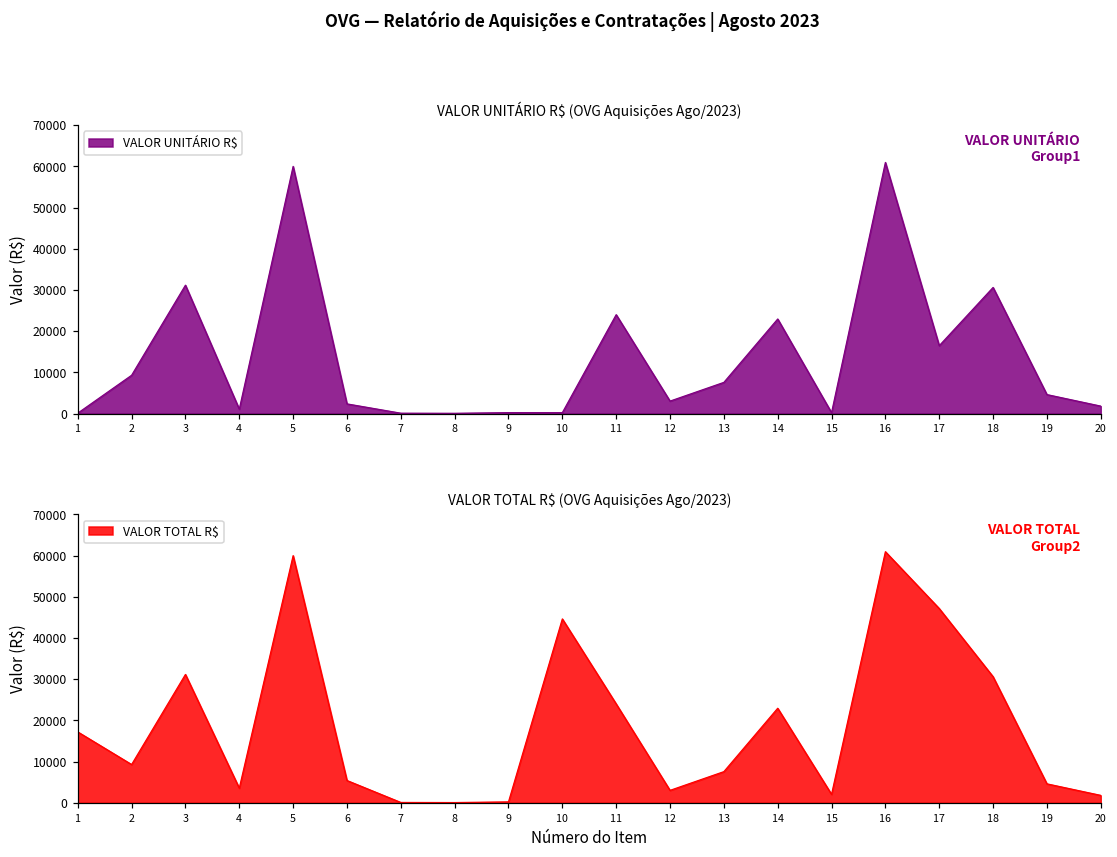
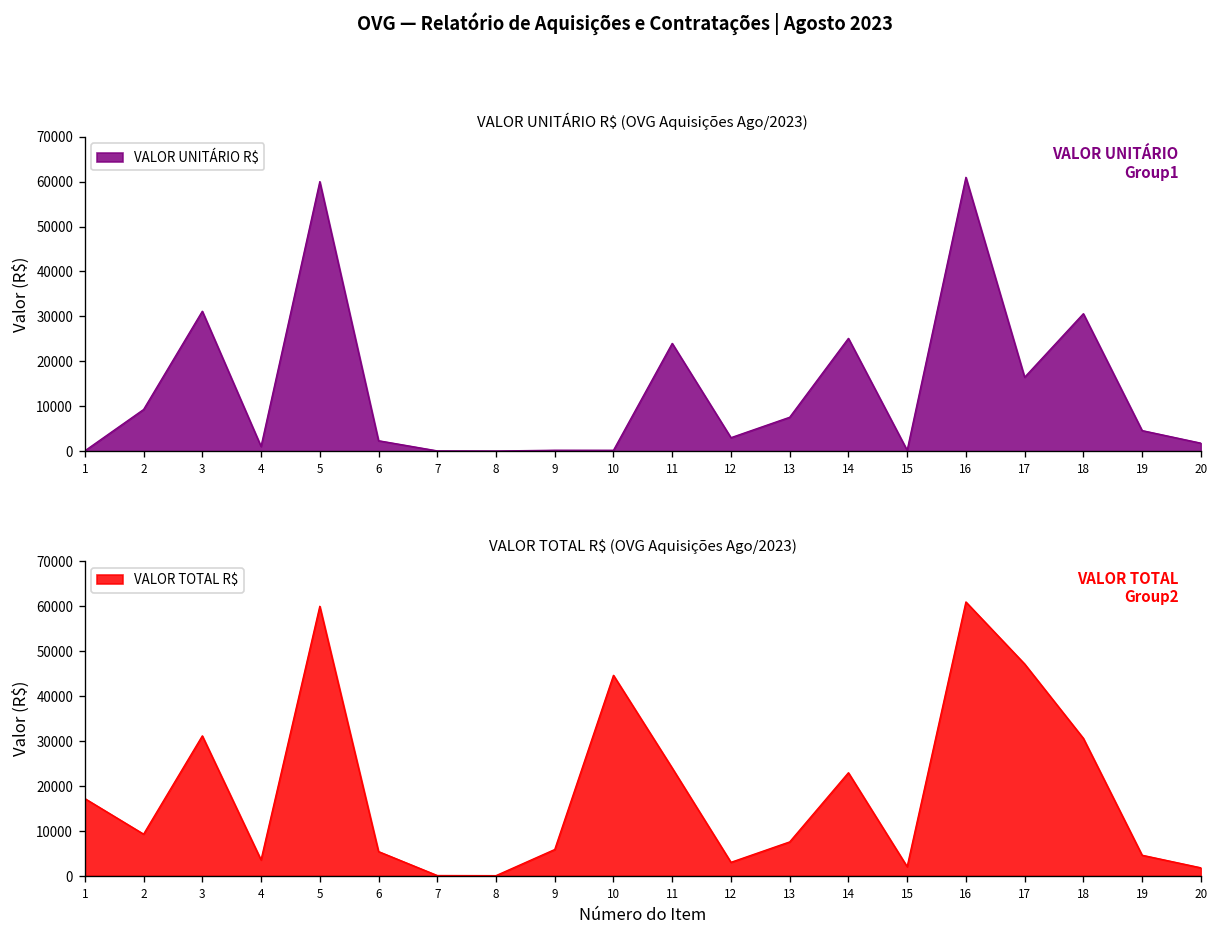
  {
    "VALOR UNITÁRIO R$ (OVG Aquisições Ago/2023)": {
      "1": 0,
      "2": 9000,
      "3": 31000,
      "4": 1000,
      "5": 60000,
      "6": 2000,
      "7": 0,
      "8": 0,
      "9": 0,
      "10": 0,
      "11": 24000,
      "12": 3000,
      "13": 8000,
-     "14": 23000,
+     "14": 25000,
      "15": 0,
      "16": 61000,
      "17": 16000,
      "18": 31000,
      "19": 5000,
      "20": 2000
    },
    "VALOR TOTAL R$ (OVG Aquisições Ago/2023)": {
      "1": 17000,
      "2": 9000,
      "3": 31000,
      "4": 4000,
      "5": 60000,
      "6": 5000,
      "7": 0,
      "8": 0,
-     "9": 0,
+     "9": 6000,
      "10": 45000,
      "11": 24000,
      "12": 3000,
      "13": 8000,
      "14": 23000,
      "15": 2000,
      "16": 61000,
      "17": 47000,
      "18": 31000,
      "19": 5000,
      "20": 2000
    }
  }
